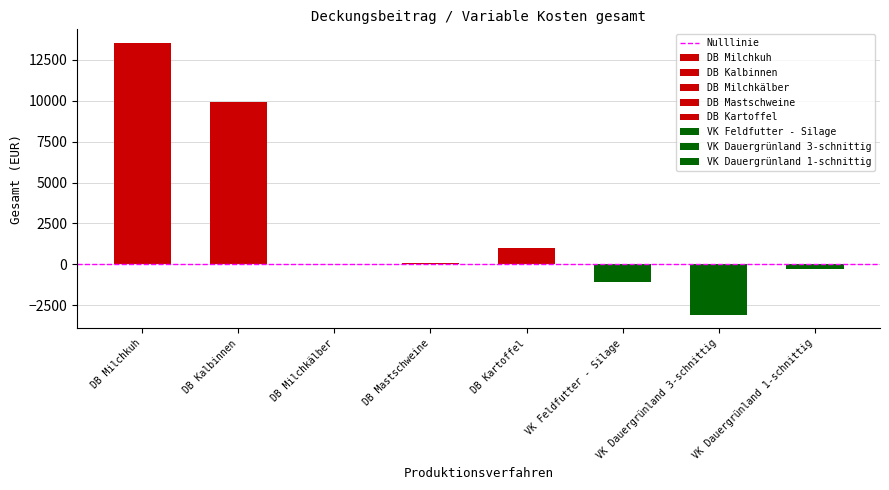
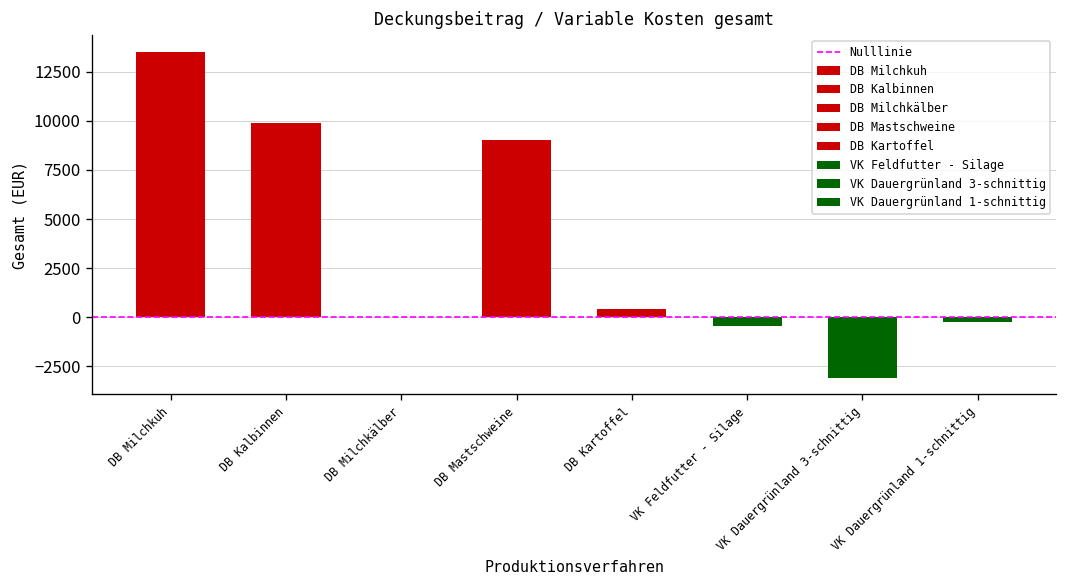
  {
    "DB Milchkuh": 13500,
    "DB Kalbinnen": 9900,
-   "DB Mastschweine": 100,
-   "DB Kartoffel": 1000,
-   "VK Feldfutter - Silage": -1100,
+   "DB Mastschweine": 9000,
+   "DB Kartoffel": 400,
+   "VK Feldfutter - Silage": -500,
    "VK Dauergrünland 3-schnittig": -3100,
    "VK Dauergrünland 1-schnittig": -300
  }
